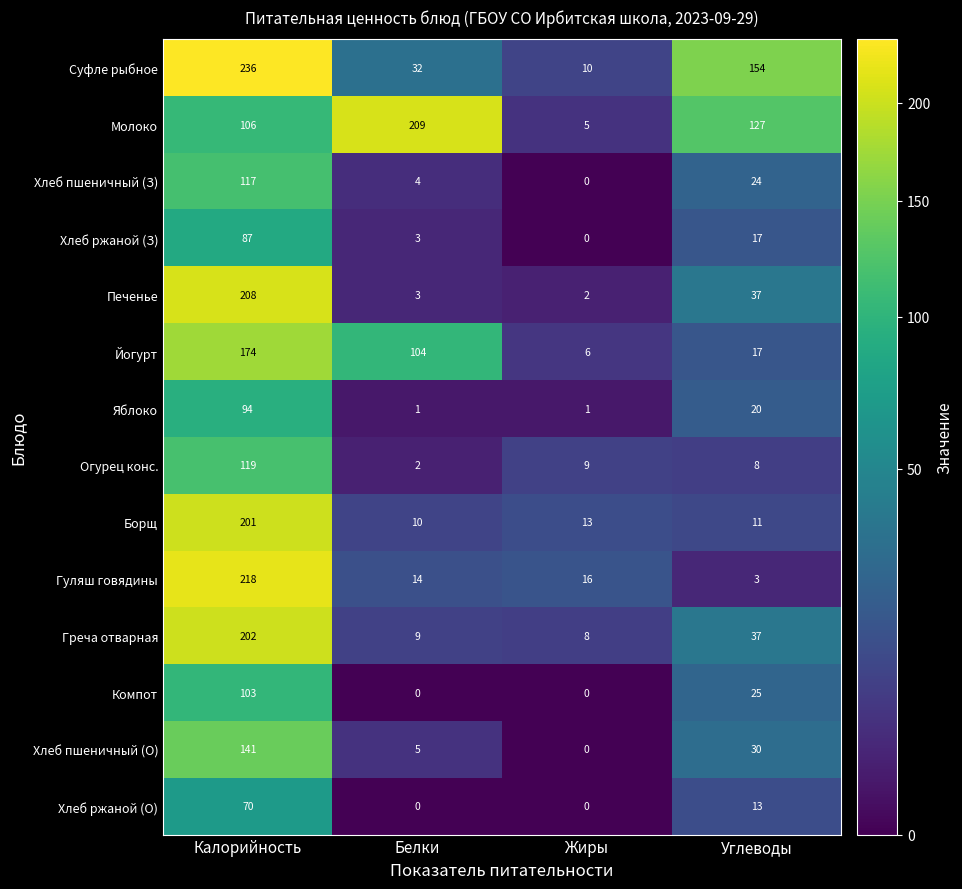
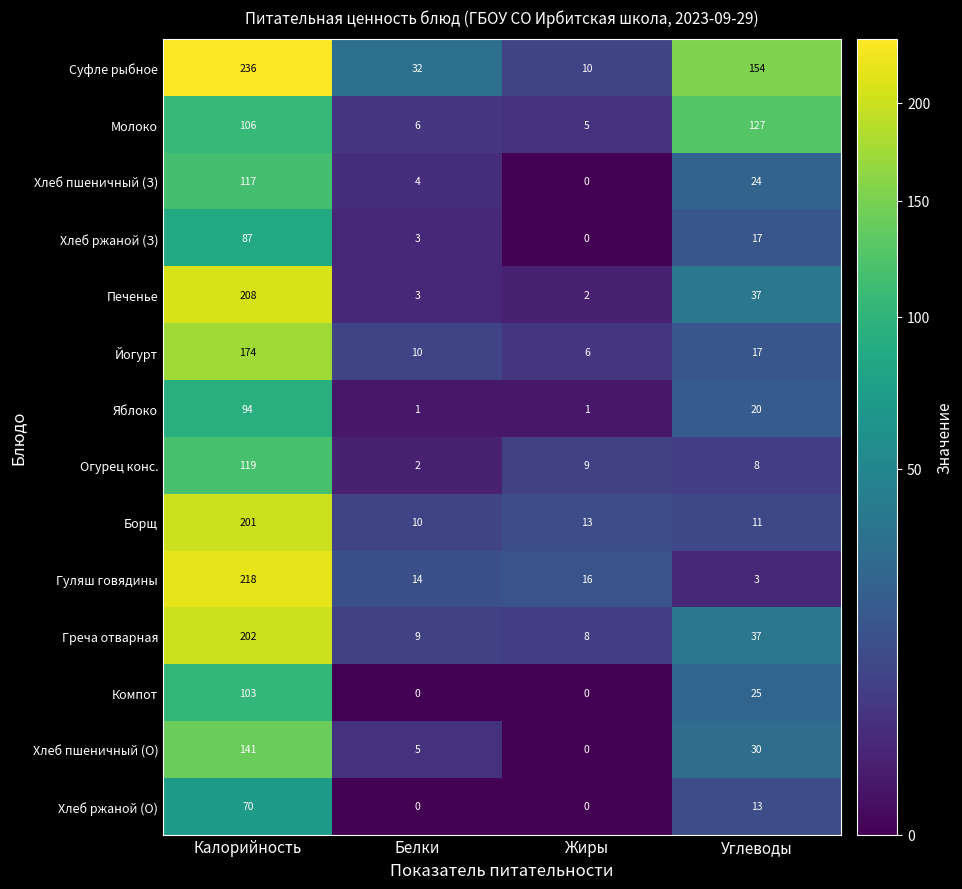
  {
    "Суфле рыбное": {
      "Калорийность": 236,
      "Белки": 32,
      "Жиры": 10,
      "Углеводы": 154
    },
    "Молоко": {
      "Калорийность": 106,
-     "Белки": 209,
+     "Белки": 6,
      "Жиры": 5,
      "Углеводы": 127
    },
    "Хлеб пшеничный (З)": {
      "Калорийность": 117,
      "Белки": 4,
      "Жиры": 0,
      "Углеводы": 24
    },
    "Хлеб ржаной (З)": {
      "Калорийность": 87,
      "Белки": 3,
      "Жиры": 0,
      "Углеводы": 17
    },
    "Печенье": {
      "Калорийность": 208,
      "Белки": 3,
      "Жиры": 2,
      "Углеводы": 37
    },
    "Йогурт": {
      "Калорийность": 174,
-     "Белки": 104,
+     "Белки": 10,
      "Жиры": 6,
      "Углеводы": 17
    },
    "Яблоко": {
      "Калорийность": 94,
      "Белки": 1,
      "Жиры": 1,
      "Углеводы": 20
    },
    "Огурец конс.": {
      "Калорийность": 119,
      "Белки": 2,
      "Жиры": 9,
      "Углеводы": 8
    },
    "Борщ": {
      "Калорийность": 201,
      "Белки": 10,
      "Жиры": 13,
      "Углеводы": 11
    },
    "Гуляш говядины": {
      "Калорийность": 218,
      "Белки": 14,
      "Жиры": 16,
      "Углеводы": 3
    },
    "Греча отварная": {
      "Калорийность": 202,
      "Белки": 9,
      "Жиры": 8,
      "Углеводы": 37
    },
    "Компот": {
      "Калорийность": 103,
      "Белки": 0,
      "Жиры": 0,
      "Углеводы": 25
    },
    "Хлеб пшеничный (О)": {
      "Калорийность": 141,
      "Белки": 5,
      "Жиры": 0,
      "Углеводы": 30
    },
    "Хлеб ржаной (О)": {
      "Калорийность": 70,
      "Белки": 0,
      "Жиры": 0,
      "Углеводы": 13
    }
  }
